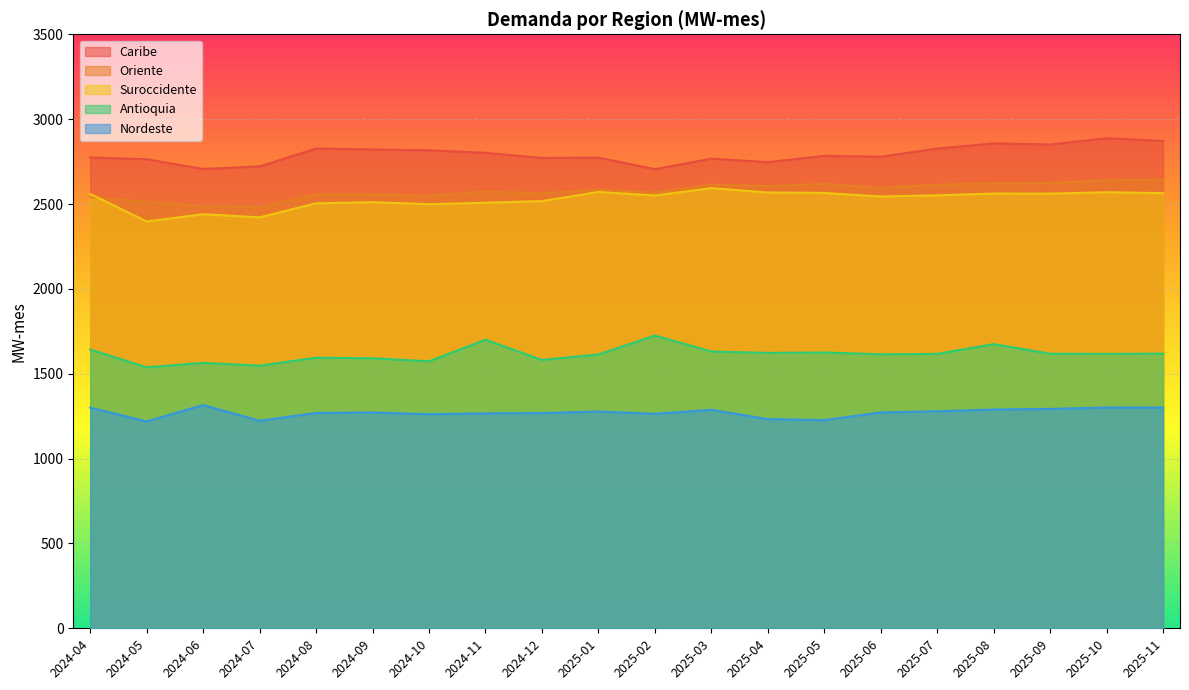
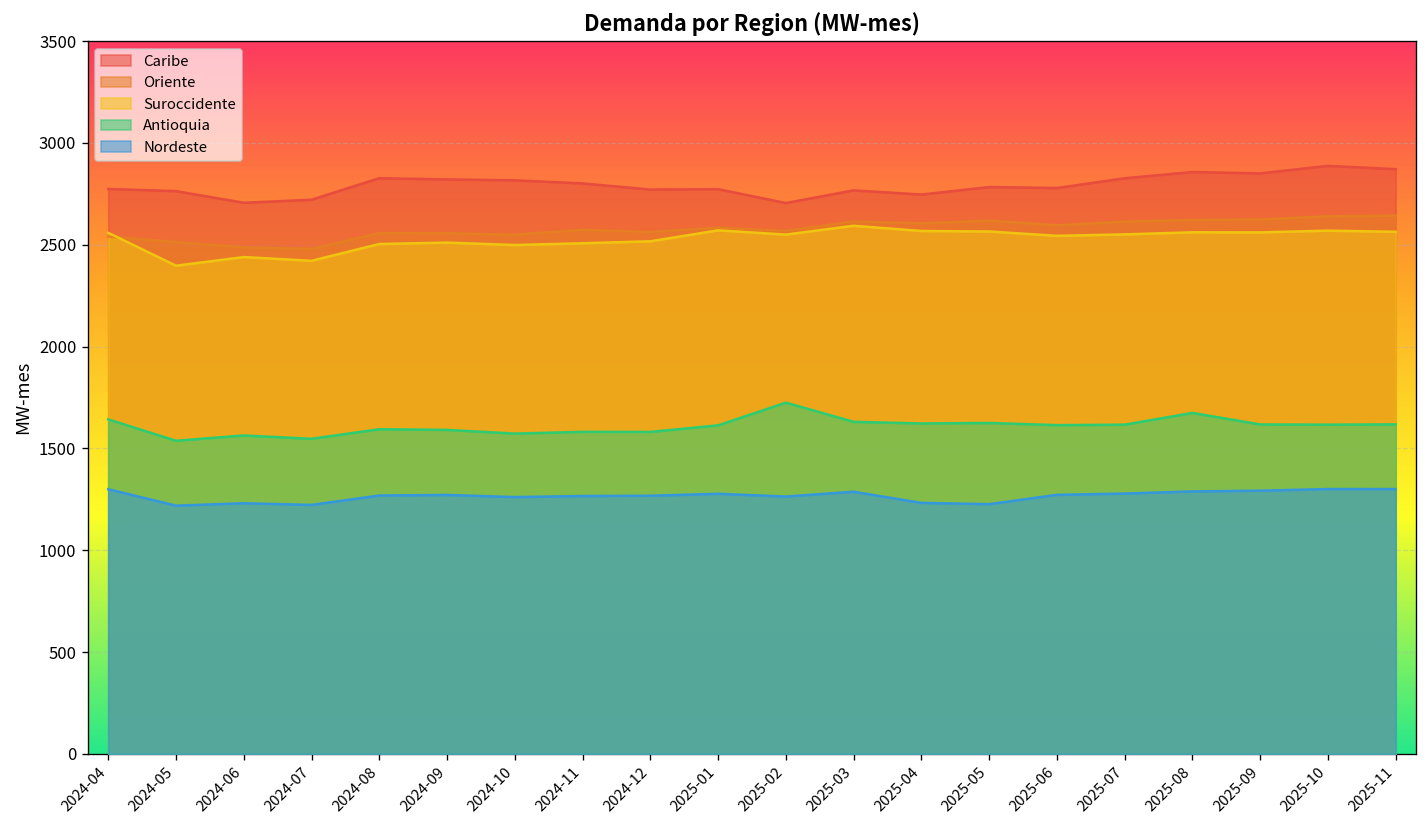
  {
    "Antioquia": {
      "2024-04": 1640,
      "2024-05": 1540,
      "2024-06": 1560,
      "2024-07": 1550,
      "2024-08": 1590,
      "2024-09": 1590,
      "2024-10": 1570,
-     "2024-11": 1700,
+     "2024-11": 1580,
      "2024-12": 1580,
      "2025-01": 1610,
      "2025-02": 1730,
      "2025-03": 1630,
      "2025-04": 1620,
      "2025-05": 1630,
      "2025-06": 1610,
      "2025-07": 1620,
      "2025-08": 1670,
      "2025-09": 1620,
      "2025-10": 1620,
      "2025-11": 1620
    },
    "Nordeste": {
      "2024-04": 1300,
      "2024-05": 1220,
-     "2024-06": 1320,
+     "2024-06": 1230,
      "2024-07": 1220,
      "2024-08": 1270,
      "2024-09": 1270,
      "2024-10": 1260,
      "2024-11": 1270,
      "2024-12": 1270,
      "2025-01": 1280,
      "2025-02": 1260,
      "2025-03": 1290,
      "2025-04": 1230,
      "2025-05": 1230,
      "2025-06": 1270,
      "2025-07": 1280,
      "2025-08": 1290,
      "2025-09": 1290,
      "2025-10": 1300,
      "2025-11": 1300
    }
  }
